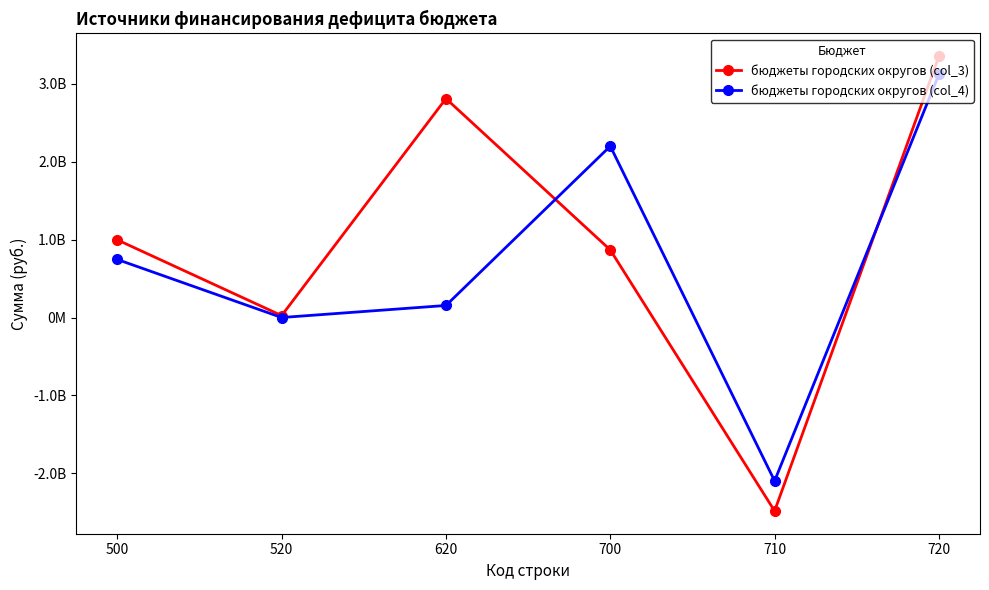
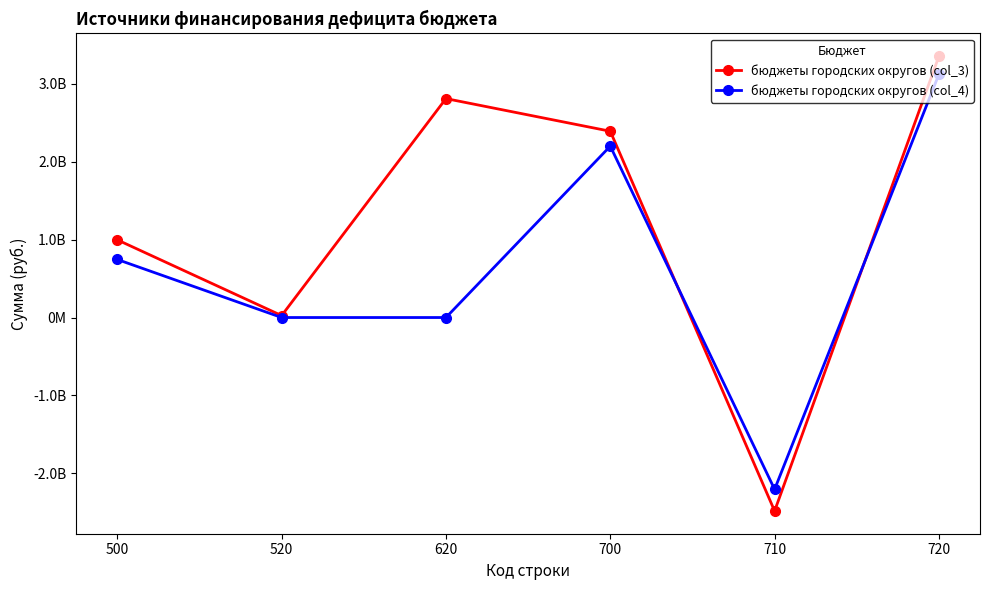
  {
    "бюджеты городских округов (col_3)": {
      "500": 1000000000,
      "620": 2800000000,
-     "700": 900000000,
+     "700": 2400000000,
      "710": -2500000000
    },
    "бюджеты городских округов (col_4)": {
      "500": 700000000,
-     "620": 200000000,
+     "620": 0,
      "700": 2200000000,
-     "710": -2100000000
+     "710": -2200000000
    }
  }
